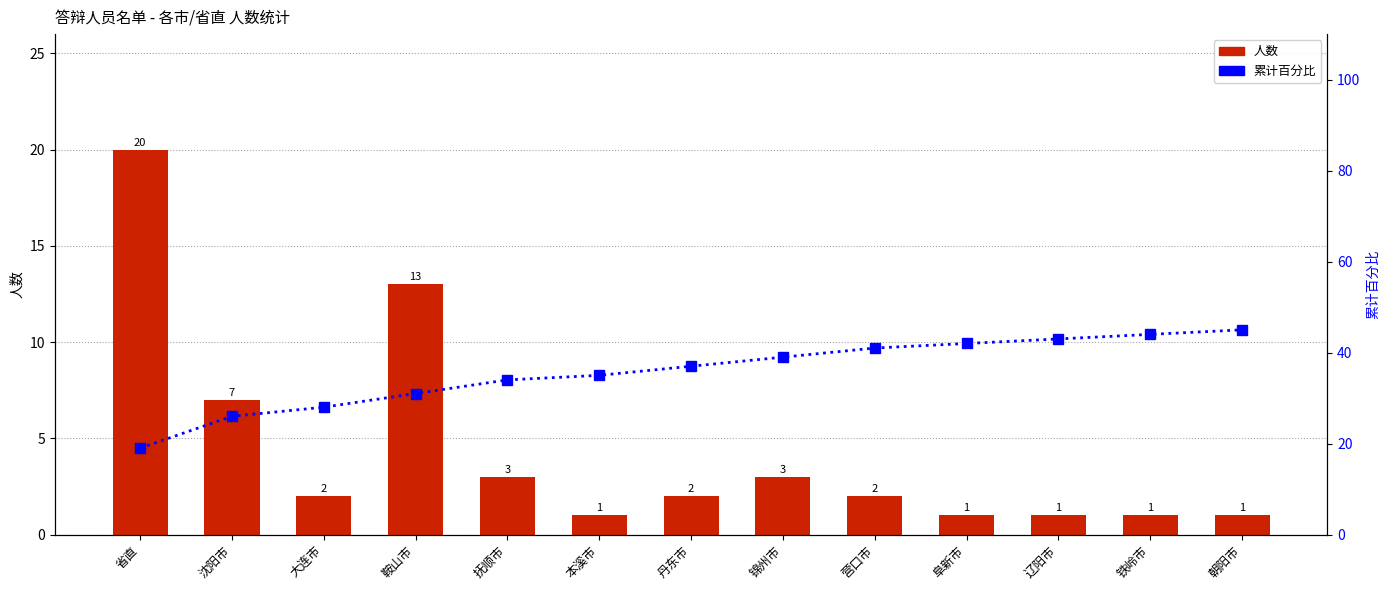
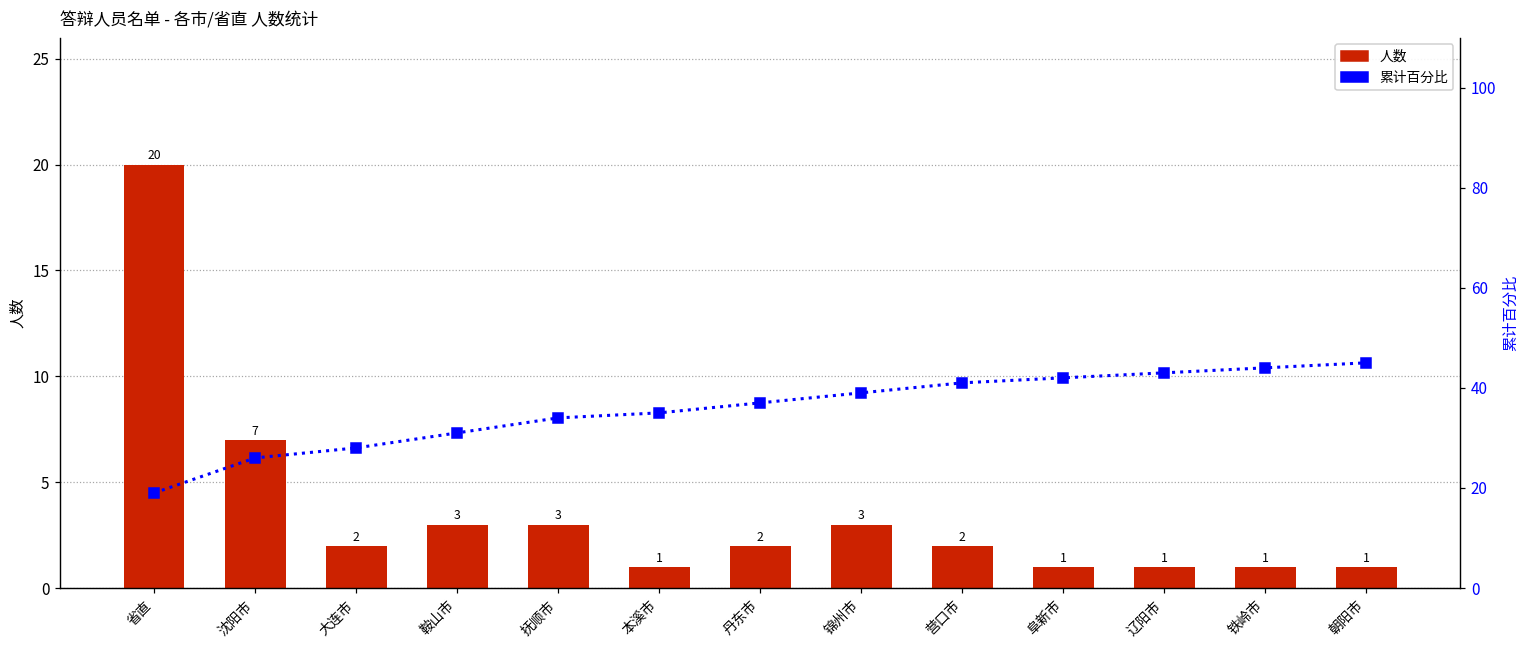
  {
    "人数": {
      "省直": 20,
      "沈阳市": 7,
      "大连市": 2,
-     "鞍山市": 13,
+     "鞍山市": 3,
      "抚顺市": 3,
      "本溪市": 1,
      "丹东市": 2,
      "锦州市": 3,
      "营口市": 2,
      "阜新市": 1,
      "辽阳市": 1,
      "铁岭市": 1,
      "朝阳市": 1
    }
  }
